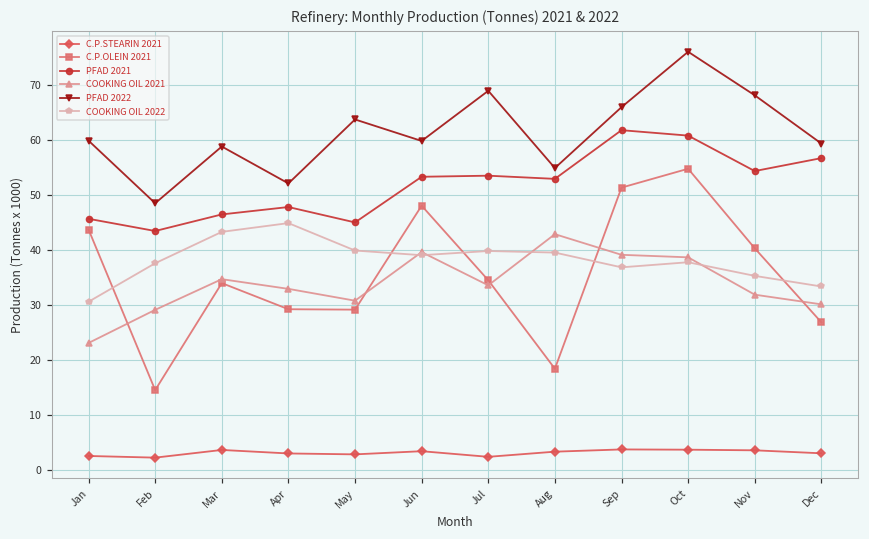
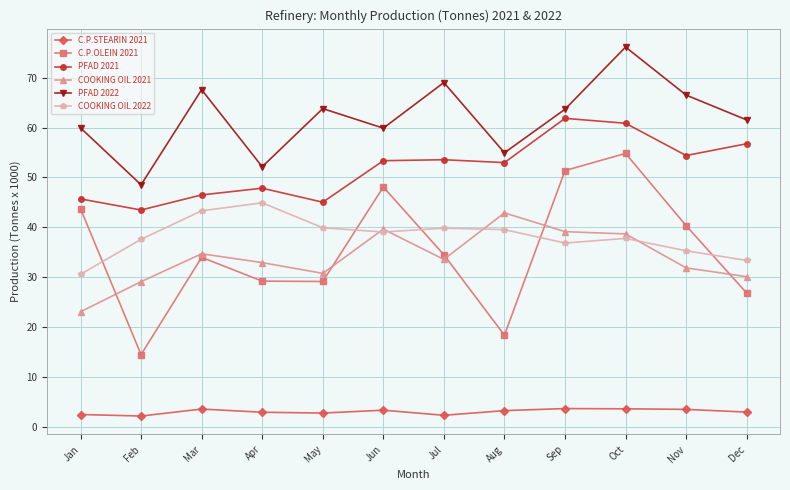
  {
    "PFAD 2022": {
      "Jan": 60,
      "Feb": 49,
-     "Mar": 59,
+     "Mar": 68,
      "Apr": 52,
      "May": 64,
      "Jun": 60,
      "Jul": 69,
      "Aug": 55,
-     "Sep": 66,
+     "Sep": 64,
      "Oct": 76,
-     "Nov": 68,
-     "Dec": 59
+     "Nov": 66,
+     "Dec": 62
    }
  }
